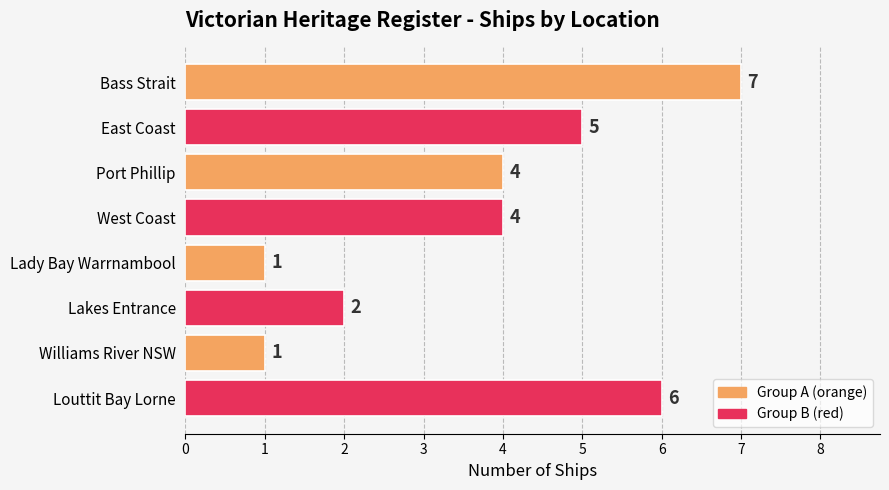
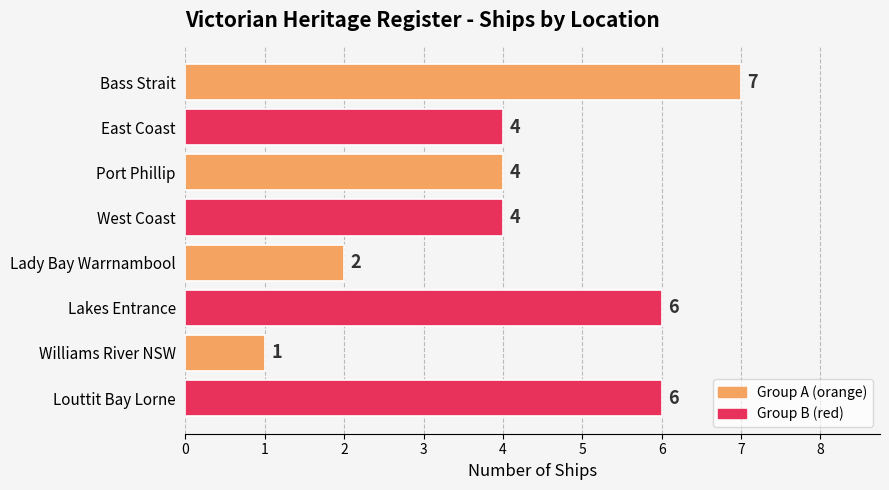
  {
    "Bass Strait": 7,
-   "East Coast": 5,
+   "East Coast": 4,
    "Port Phillip": 4,
    "West Coast": 4,
-   "Lady Bay Warrnambool": 1,
-   "Lakes Entrance": 2,
+   "Lady Bay Warrnambool": 2,
+   "Lakes Entrance": 6,
    "Williams River NSW": 1,
    "Louttit Bay Lorne": 6
  }
